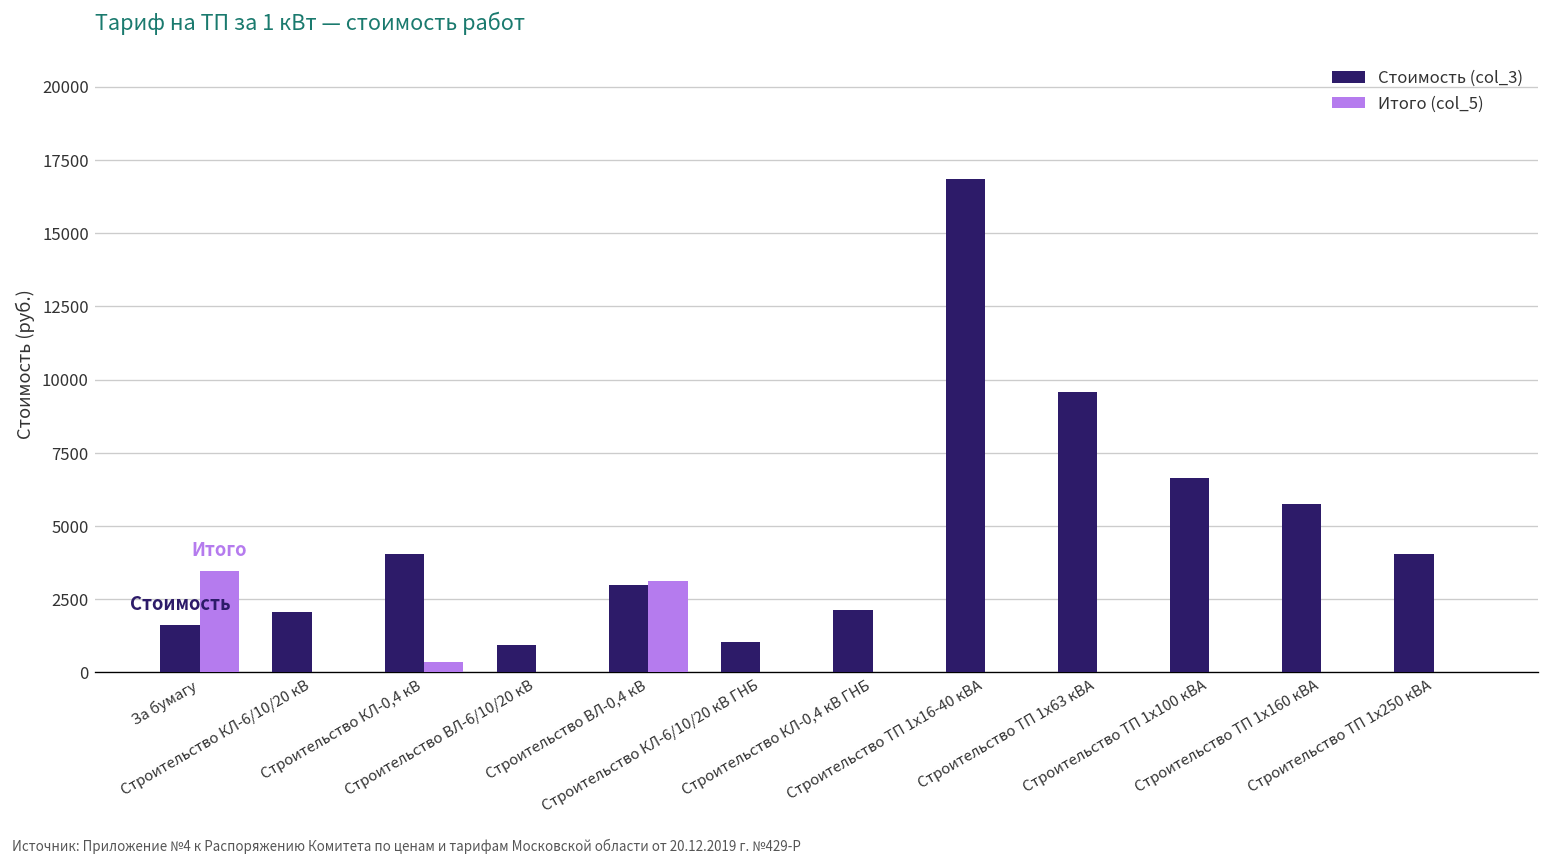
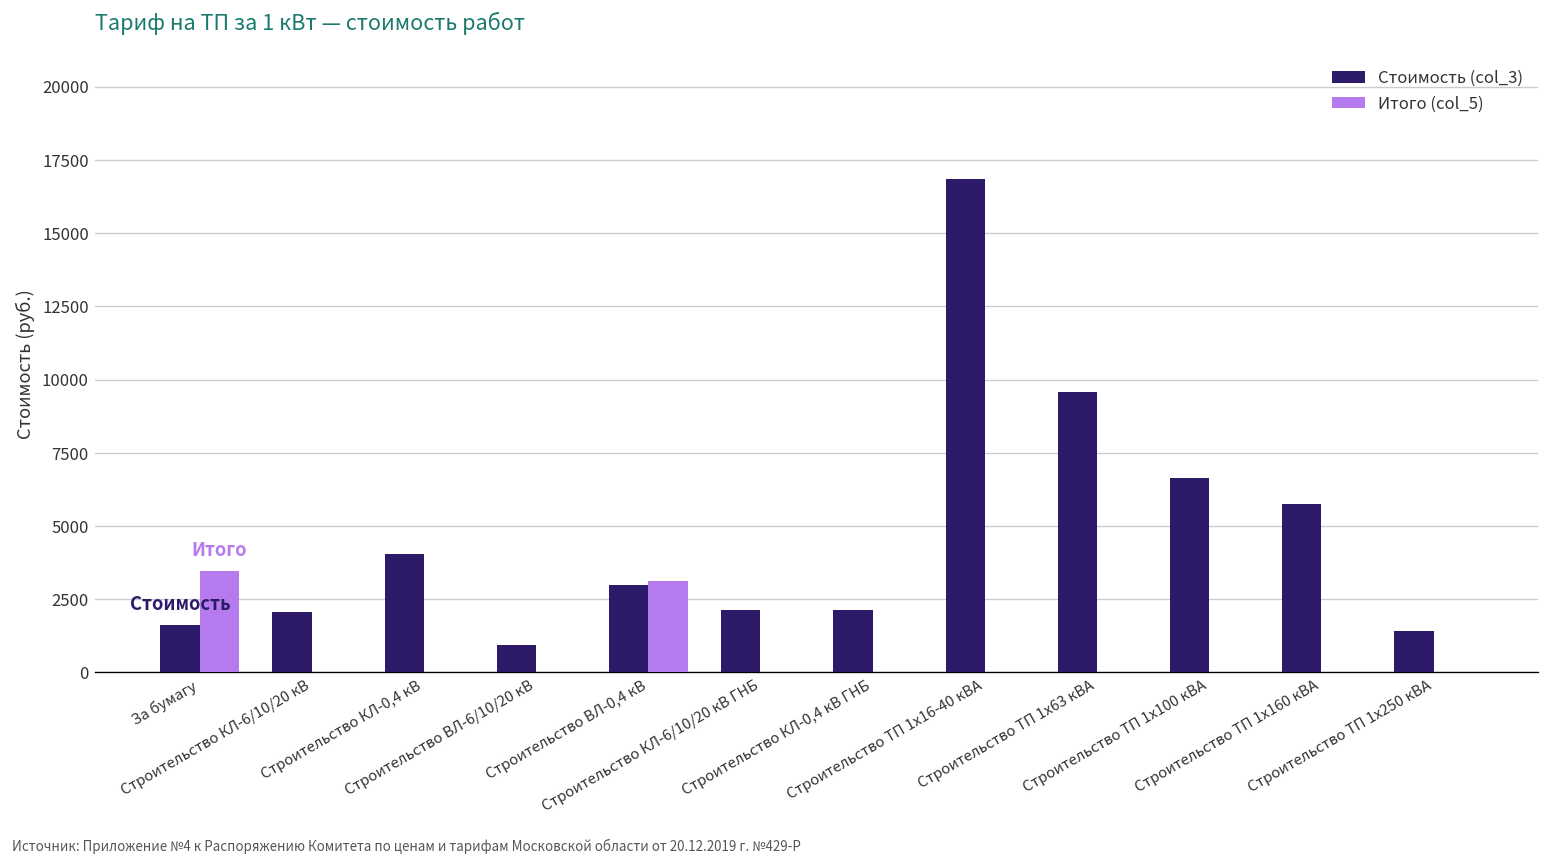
  {
    "Стоимость (col_3)": {
      "За бумагу": 1600,
      "Строительство КЛ-6/10/20 кВ": 2100,
      "Строительство КЛ-0,4 кВ": 4100,
      "Строительство ВЛ-6/10/20 кВ": 900,
      "Строительство ВЛ-0,4 кВ": 3000,
-     "Строительство КЛ-6/10/20 кВ ГНБ": 1000,
+     "Строительство КЛ-6/10/20 кВ ГНБ": 2100,
      "Строительство КЛ-0,4 кВ ГНБ": 2100,
      "Строительство ТП 1х16-40 кВА": 16900,
      "Строительство ТП 1х63 кВА": 9600,
      "Строительство ТП 1х100 кВА": 6600,
      "Строительство ТП 1х160 кВА": 5700,
-     "Строительство ТП 1х250 кВА": 4000
+     "Строительство ТП 1х250 кВА": 1400
    },
    "Итого (col_5)": {
      "За бумагу": 3500,
      "Строительство КЛ-6/10/20 кВ": 0,
-     "Строительство КЛ-0,4 кВ": 400,
+     "Строительство КЛ-0,4 кВ": 0,
      "Строительство ВЛ-6/10/20 кВ": 0,
      "Строительство ВЛ-0,4 кВ": 3100,
      "Строительство КЛ-6/10/20 кВ ГНБ": 0,
      "Строительство КЛ-0,4 кВ ГНБ": 0,
      "Строительство ТП 1х16-40 кВА": 0,
      "Строительство ТП 1х63 кВА": 0,
      "Строительство ТП 1х100 кВА": 0,
      "Строительство ТП 1х160 кВА": 0,
      "Строительство ТП 1х250 кВА": 0
    }
  }
